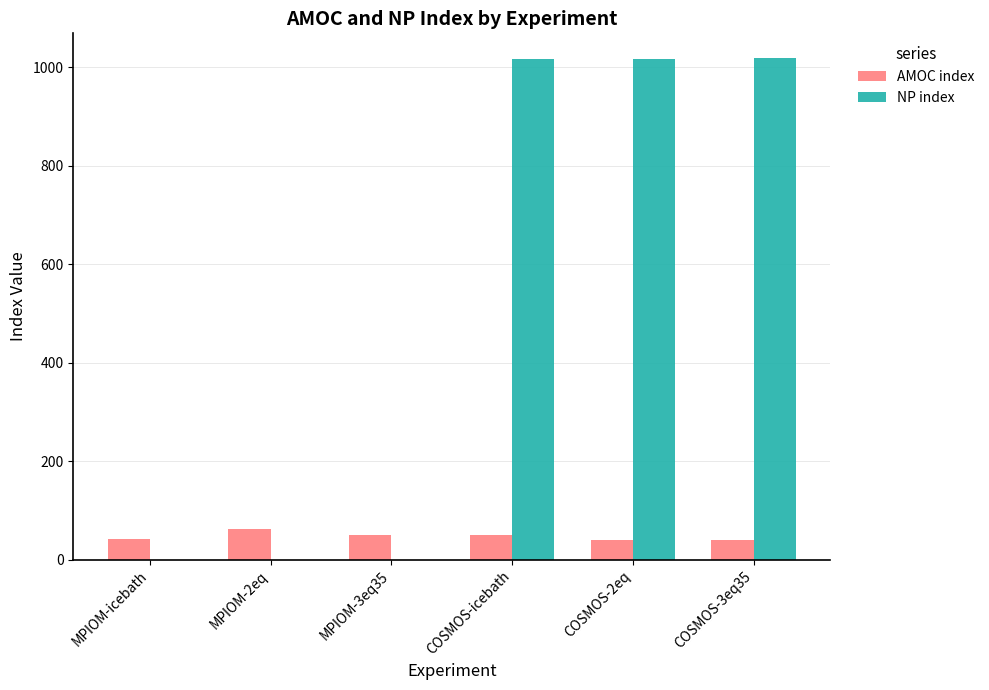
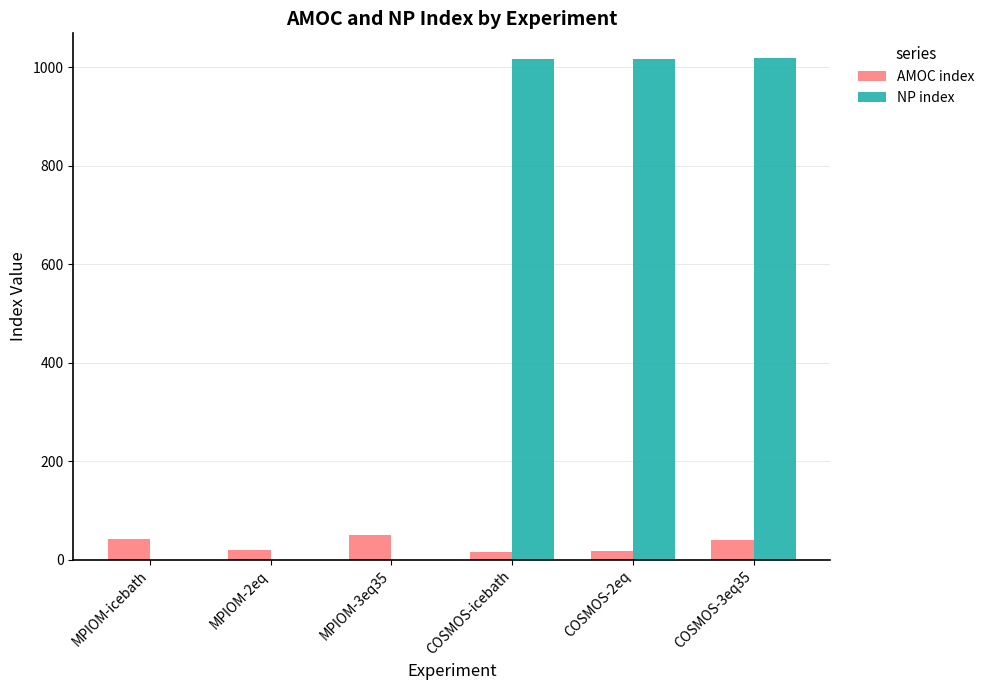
  {
    "AMOC index": {
      "MPIOM-icebath": 40,
-     "MPIOM-2eq": 60,
+     "MPIOM-2eq": 20,
      "MPIOM-3eq35": 50,
-     "COSMOS-icebath": 50,
-     "COSMOS-2eq": 40,
+     "COSMOS-icebath": 20,
+     "COSMOS-2eq": 20,
      "COSMOS-3eq35": 40
    },
    "NP index": {
      "MPIOM-icebath": 0,
      "MPIOM-2eq": 0,
      "MPIOM-3eq35": 0,
      "COSMOS-icebath": 1020,
      "COSMOS-2eq": 1020,
      "COSMOS-3eq35": 1020
    }
  }
